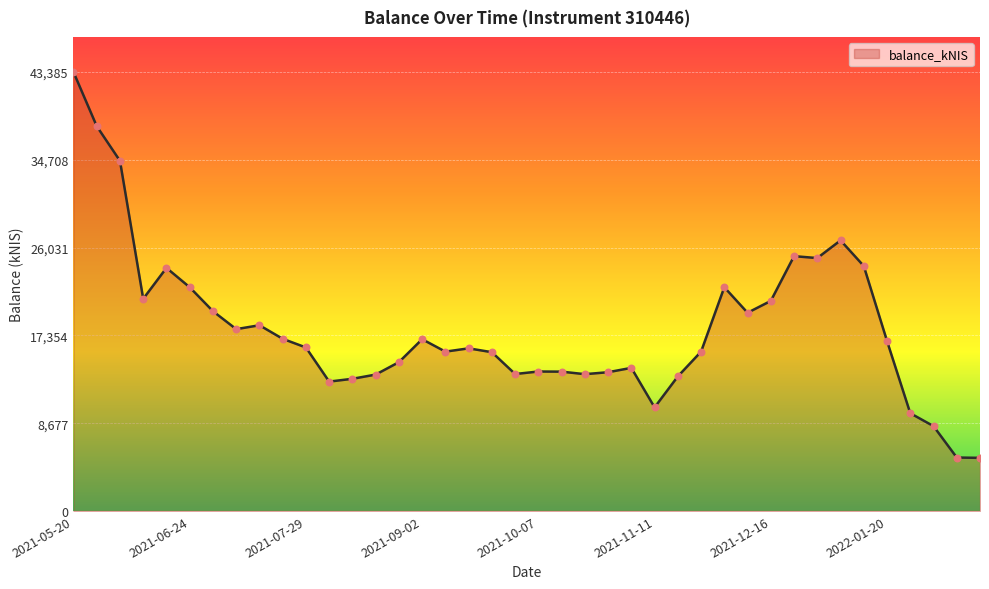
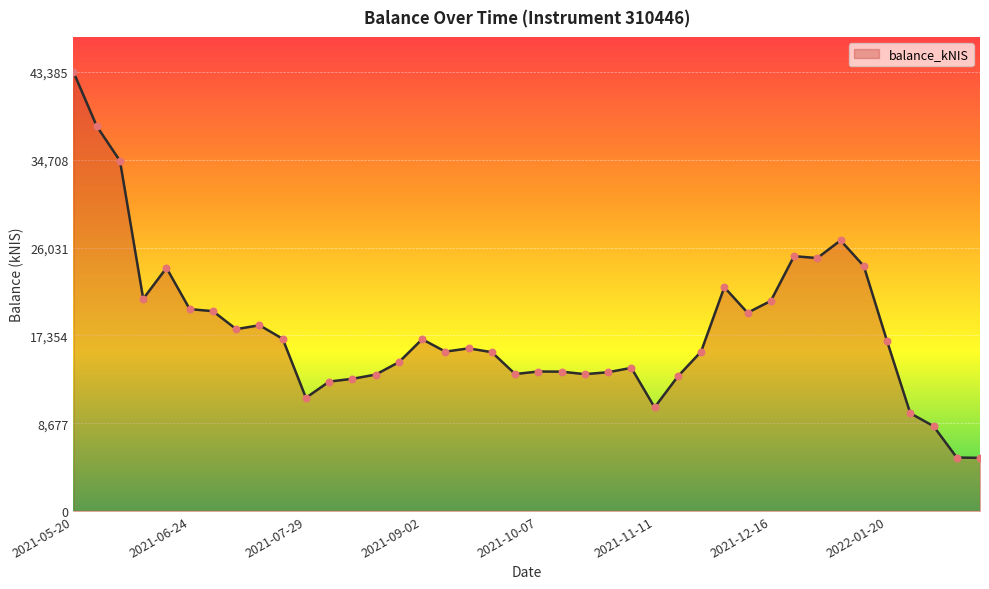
  {
    "2021-05-20": "43,400",
-   "2021-06-24": "22,100",
-   "2021-07-29": "16,200",
+   "2021-06-24": "20,000",
+   "2021-07-29": "11,200",
    "2021-09-02": "17,000",
    "2021-10-07": "13,800",
    "2021-11-11": "10,200",
    "2021-12-16": "20,800",
    "2022-01-20": "16,800"
  }
